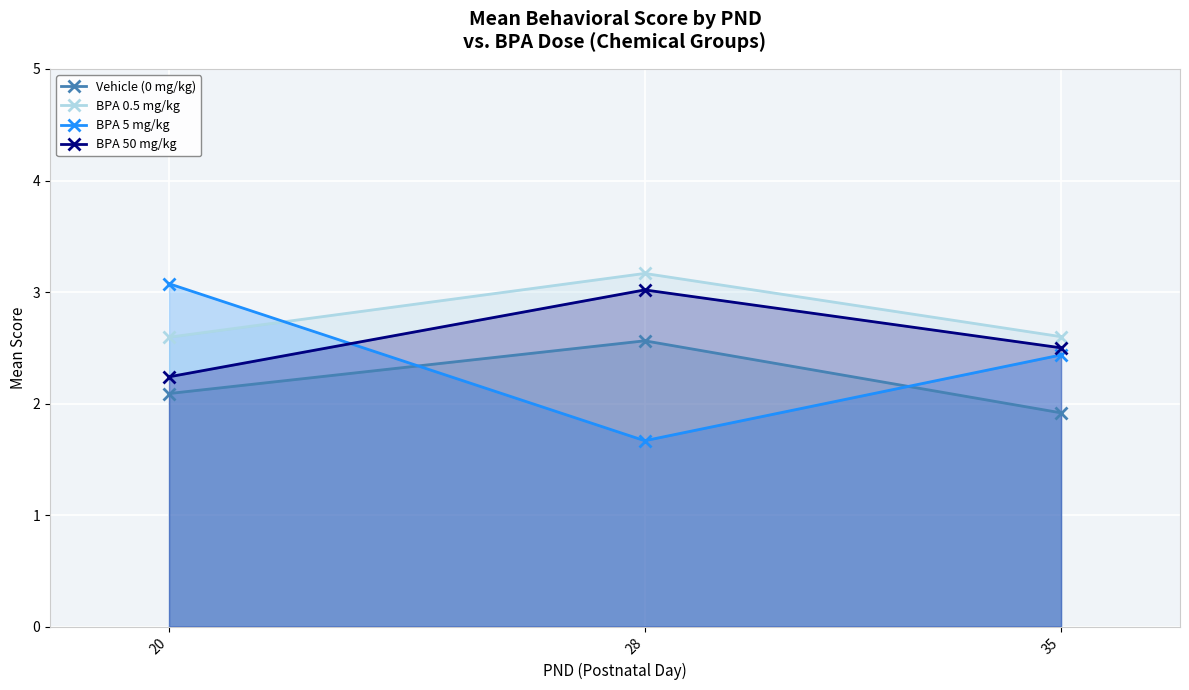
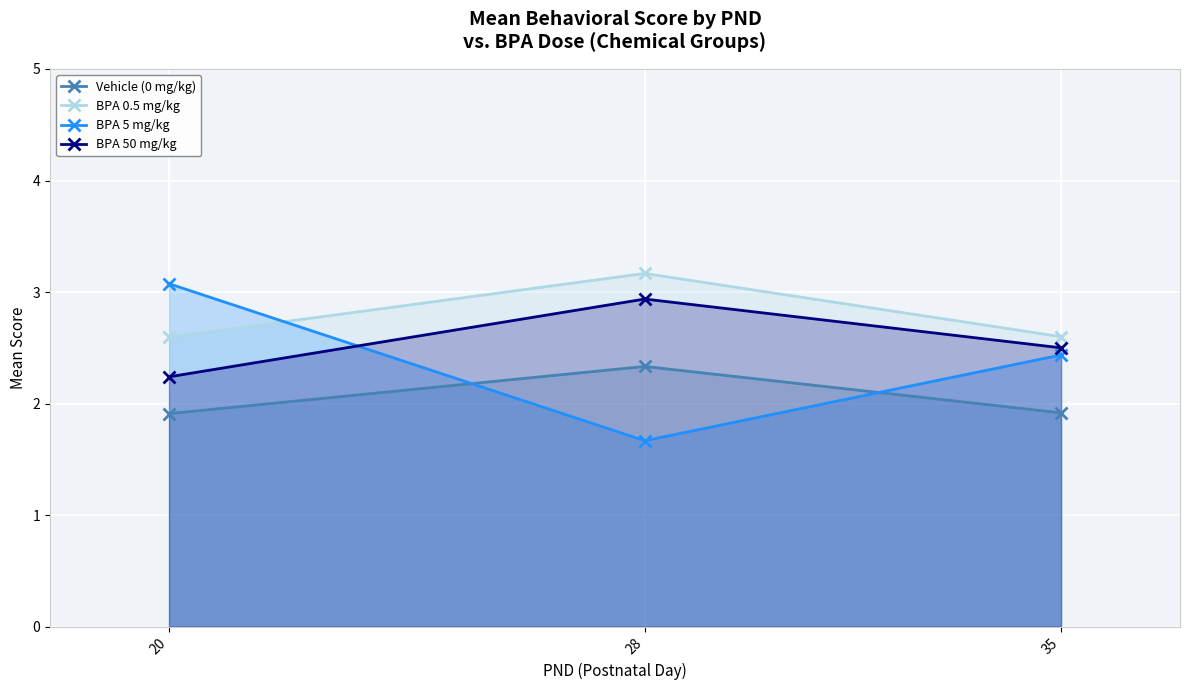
  {
    "Vehicle (0 mg/kg)": {
-     "20": 2.09,
-     "28": 2.56,
+     "20": 1.91,
+     "28": 2.33,
      "35": 1.92
    },
    "BPA 0.5 mg/kg": {
      "20": 2.60,
      "28": 3.17,
      "35": 2.60
    },
    "BPA 5 mg/kg": {
      "20": 3.08,
      "28": 1.67,
      "35": 2.44
    },
    "BPA 50 mg/kg": {
      "20": 2.24,
-     "28": 3.02,
+     "28": 2.94,
      "35": 2.50
    }
  }
